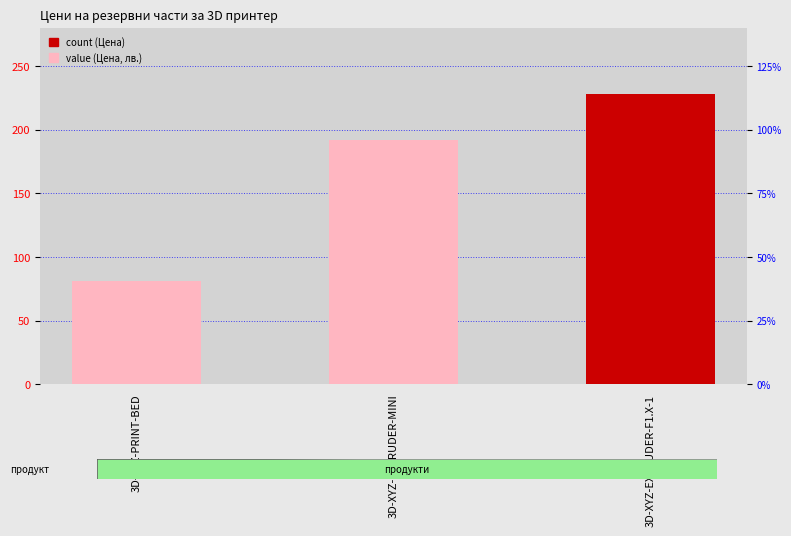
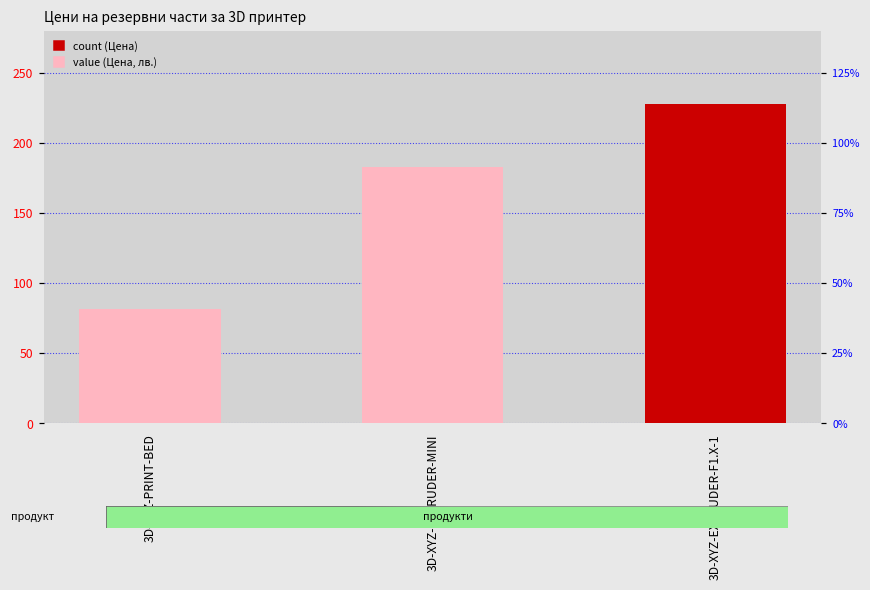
  {
    "3D-XYZ-PRINT-BED": 81,
-   "3D-XYZ-EXTRUDER-MINI": 192,
+   "3D-XYZ-EXTRUDER-MINI": 183,
    "3D-XYZ-EXTRUDER-F1.X-1": 228
  }
